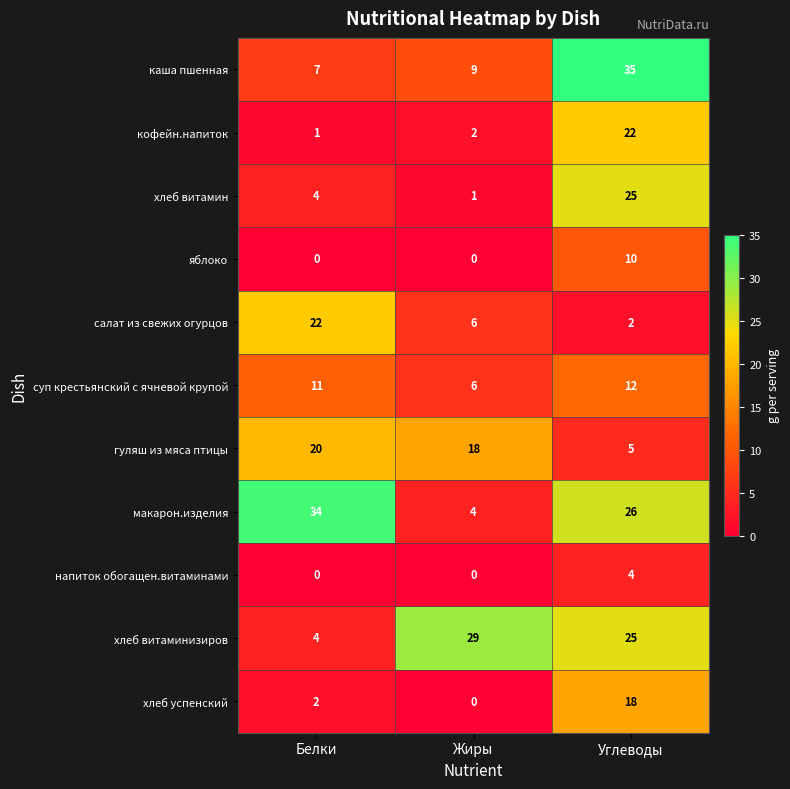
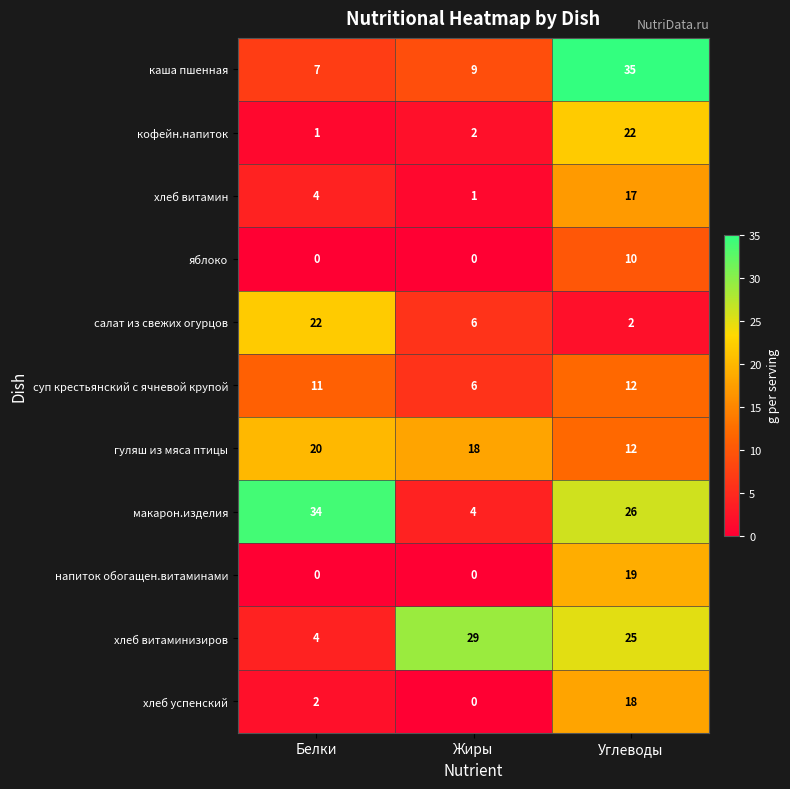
  {
    "каша пшенная": {
      "Белки": 7,
      "Жиры": 9,
      "Углеводы": 35
    },
    "кофейн.напиток": {
      "Белки": 1,
      "Жиры": 2,
      "Углеводы": 22
    },
    "хлеб витамин": {
      "Белки": 4,
      "Жиры": 1,
-     "Углеводы": 25
+     "Углеводы": 17
    },
    "яблоко": {
      "Белки": 0,
      "Жиры": 0,
      "Углеводы": 10
    },
    "салат из свежих огурцов": {
      "Белки": 22,
      "Жиры": 6,
      "Углеводы": 2
    },
    "суп крестьянский с ячневой крупой": {
      "Белки": 11,
      "Жиры": 6,
      "Углеводы": 12
    },
    "гуляш из мяса птицы": {
      "Белки": 20,
      "Жиры": 18,
-     "Углеводы": 5
+     "Углеводы": 12
    },
    "макарон.изделия": {
      "Белки": 34,
      "Жиры": 4,
      "Углеводы": 26
    },
    "напиток обогащен.витаминами": {
      "Белки": 0,
      "Жиры": 0,
-     "Углеводы": 4
+     "Углеводы": 19
    },
    "хлеб витаминизиров": {
      "Белки": 4,
      "Жиры": 29,
      "Углеводы": 25
    },
    "хлеб успенский": {
      "Белки": 2,
      "Жиры": 0,
      "Углеводы": 18
    }
  }
